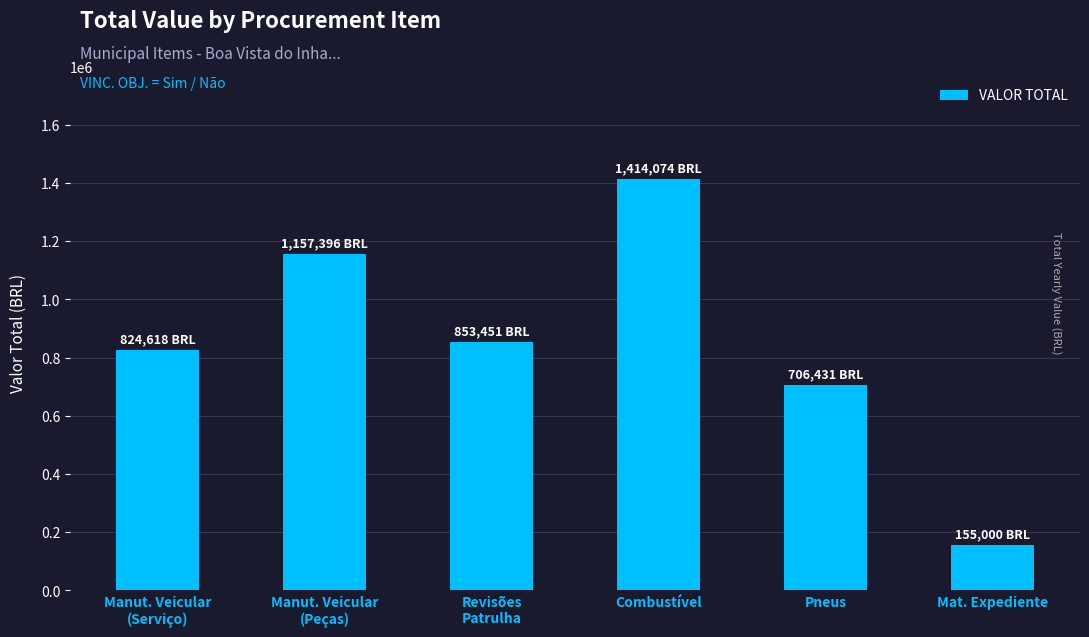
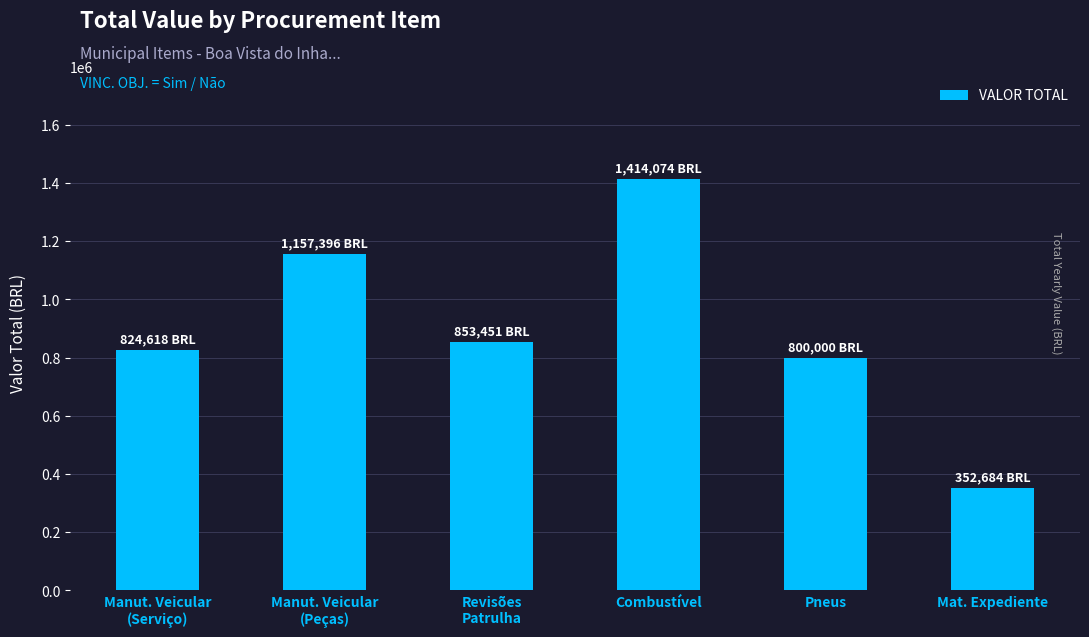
  {
    "Manut. Veicular (Serviço)": "824,618",
    "Manut. Veicular (Peças)": "1,157,396",
    "Revisões Patrulha": "853,451",
    "Combustível": "1,414,074",
-   "Pneus": "706,431",
-   "Mat. Expediente": "155,000"
+   "Pneus": "800,000",
+   "Mat. Expediente": "352,684"
  }
